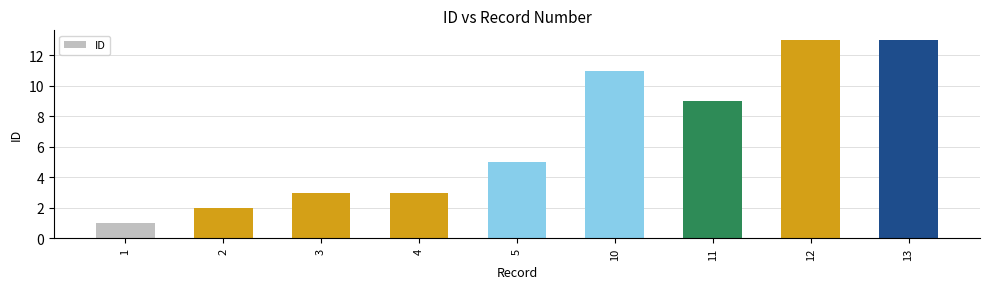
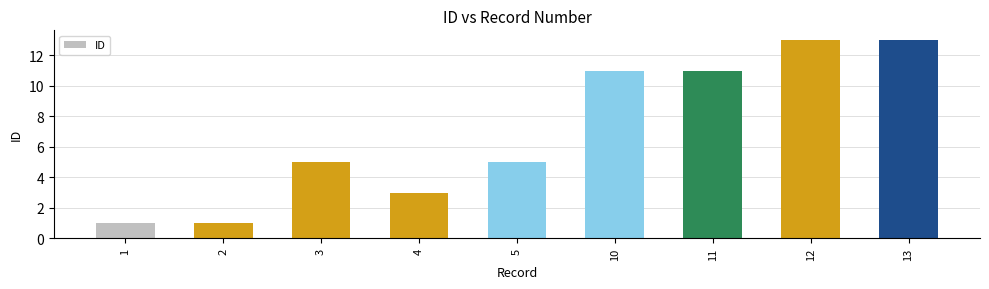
  {
    "1": 1,
-   "2": 2,
-   "3": 3,
+   "2": 1,
+   "3": 5,
    "4": 3,
    "5": 5,
    "10": 11,
-   "11": 9,
+   "11": 11,
    "12": 13,
    "13": 13
  }
